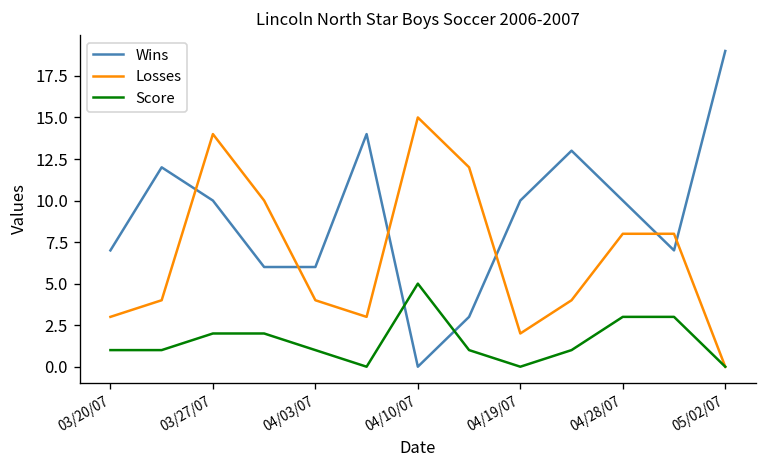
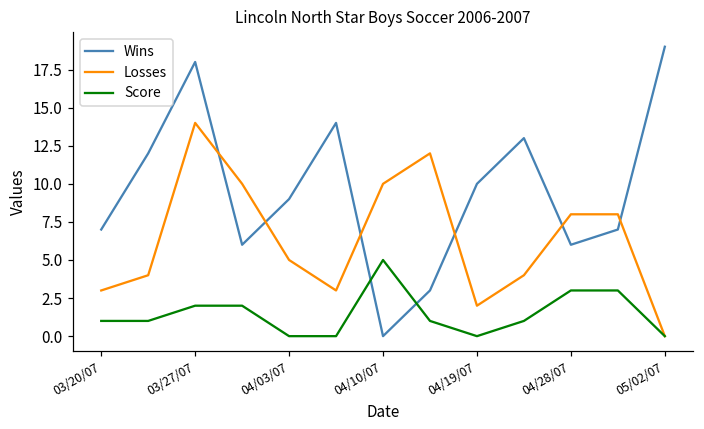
  {
    "Wins": {
      "03/20/07": 7,
-     "03/27/07": 10,
-     "04/03/07": 6,
+     "03/27/07": 18,
+     "04/03/07": 9,
      "04/10/07": 0,
      "04/19/07": 10,
-     "04/28/07": 10,
+     "04/28/07": 6,
      "05/02/07": 19
    },
    "Losses": {
      "03/20/07": 3,
      "03/27/07": 14,
-     "04/03/07": 4,
-     "04/10/07": 15,
+     "04/03/07": 5,
+     "04/10/07": 10,
      "04/19/07": 2,
      "04/28/07": 8
    },
    "Score": {
      "03/20/07": 1,
      "03/27/07": 2,
-     "04/03/07": 1,
+     "04/03/07": 0,
      "04/10/07": 5,
      "04/19/07": 0,
      "04/28/07": 3
    }
  }
